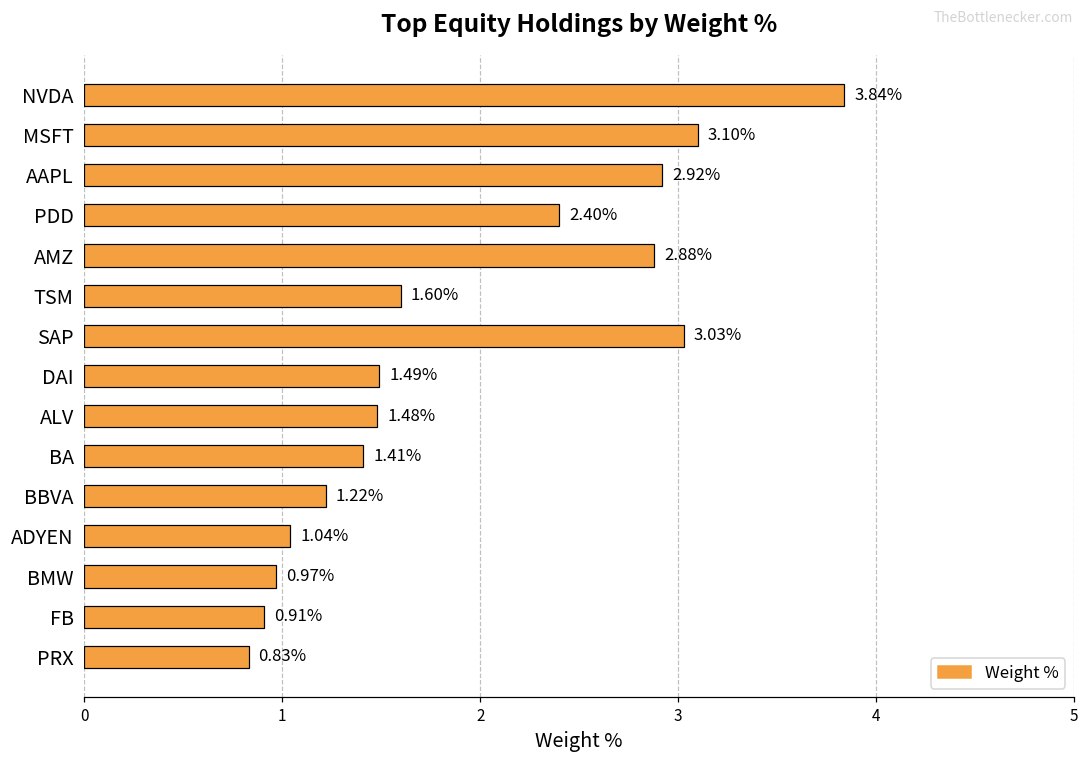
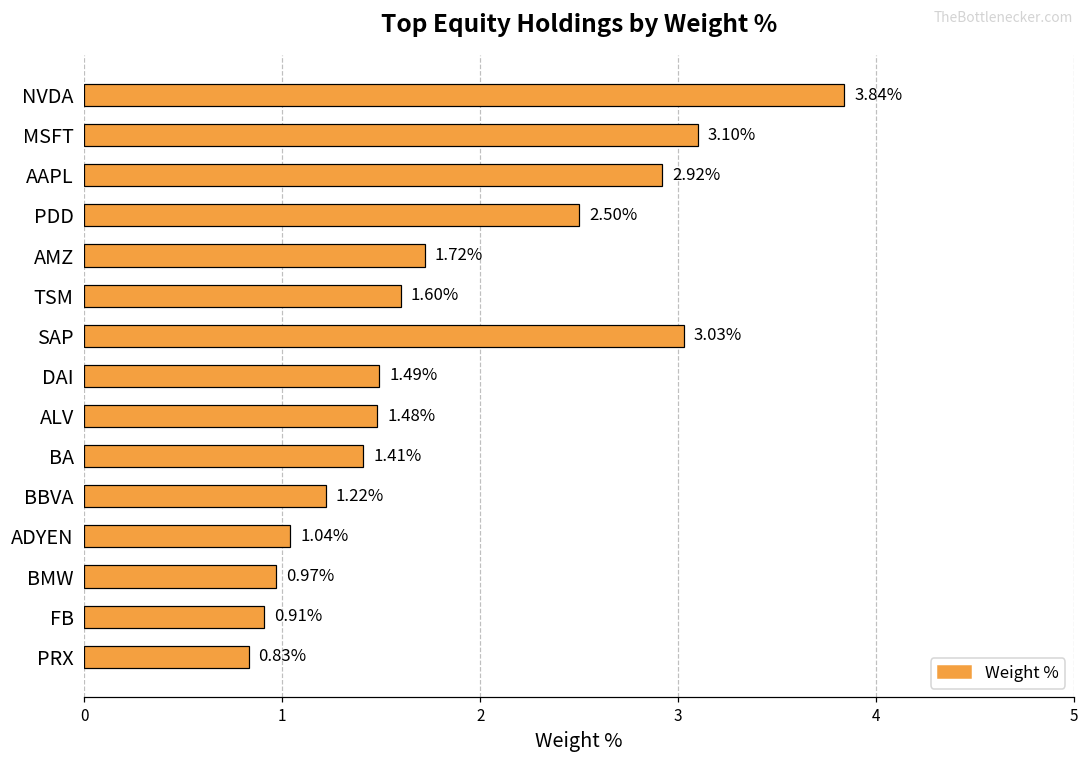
  {
    "NVDA": "3.84%",
    "MSFT": "3.10%",
    "AAPL": "2.92%",
-   "PDD": "2.40%",
-   "AMZ": "2.88%",
+   "PDD": "2.50%",
+   "AMZ": "1.72%",
    "TSM": "1.60%",
    "SAP": "3.03%",
    "DAI": "1.49%",
    "ALV": "1.48%",
    "BA": "1.41%",
    "BBVA": "1.22%",
    "ADYEN": "1.04%",
    "BMW": "0.97%",
    "FB": "0.91%",
    "PRX": "0.83%"
  }
